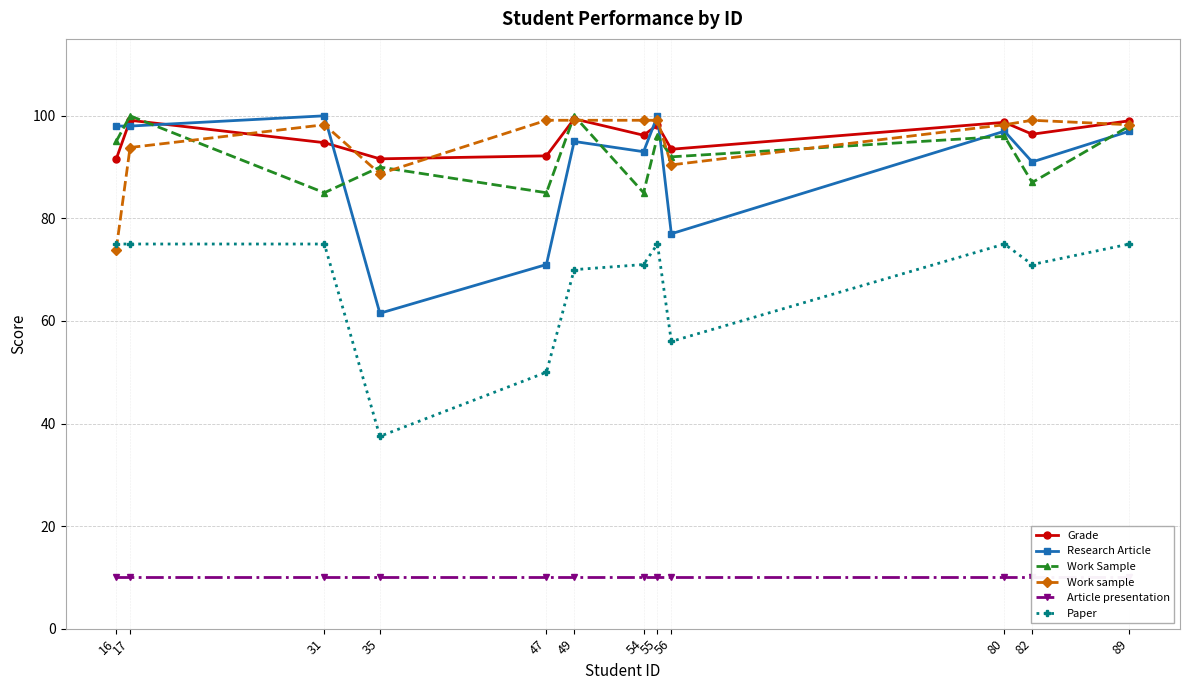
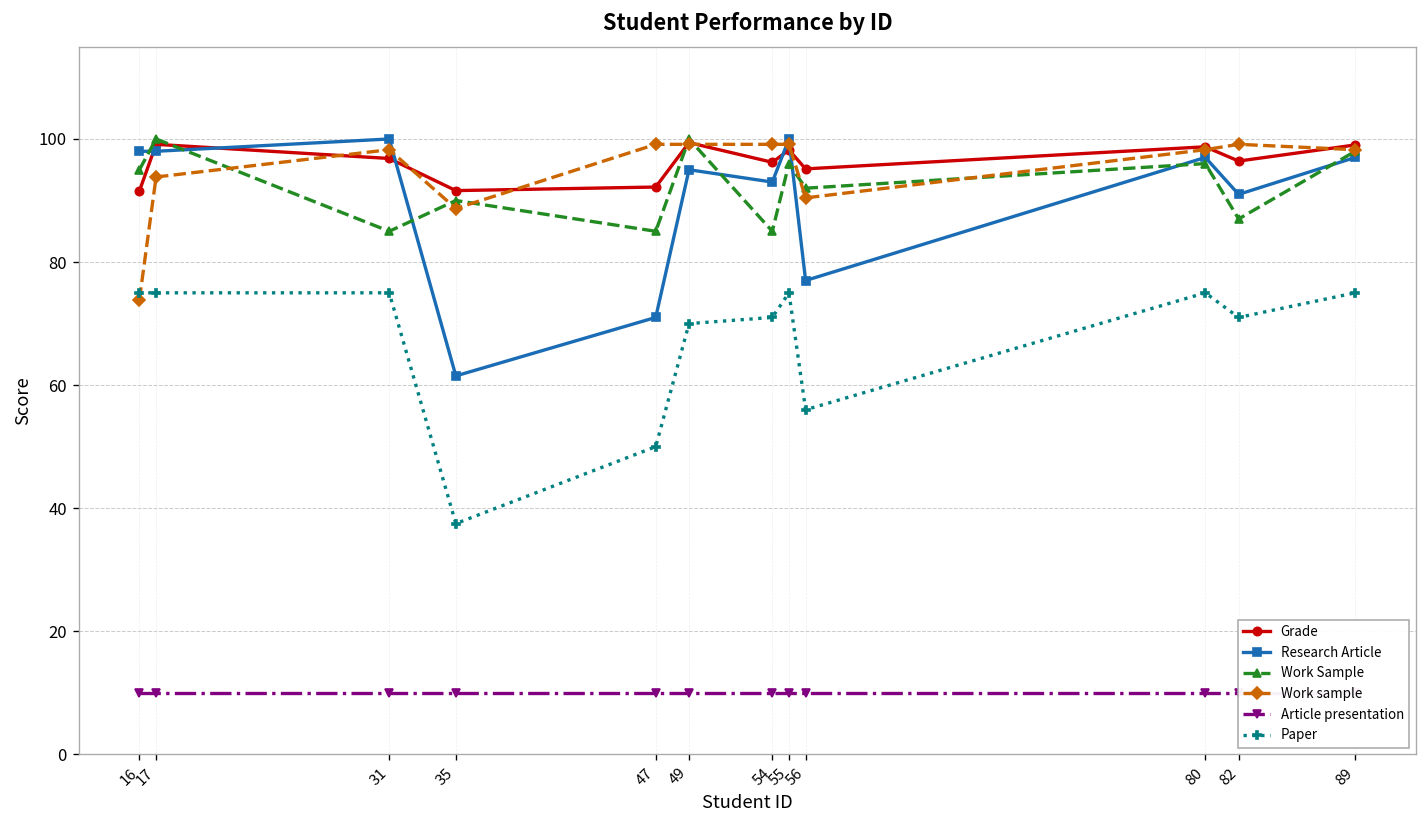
  {
    "Grade": {
      "16": 92,
      "17": 99,
-     "31": 95,
+     "31": 97,
      "35": 92,
      "47": 92,
      "54": 96,
      "55": 98,
-     "56": 93,
+     "56": 95,
      "82": 96,
      "89": 99
    },
    "Research Article": {
      "16": 98,
      "17": 98,
      "31": 100,
      "35": 62,
      "47": 71,
      "49": 95,
      "54": 93,
      "55": 100,
      "56": 77,
      "80": 97,
      "82": 91,
      "89": 97
    },
    "Work Sample": {
      "16": 95,
      "17": 100,
      "31": 85,
      "35": 90,
      "47": 85,
      "49": 100,
      "54": 85,
      "55": 96,
      "56": 92,
      "80": 96,
      "82": 87
    },
    "Work sample": {
      "16": 74,
      "17": 94,
      "31": 98,
      "35": 89,
      "47": 99,
      "54": 99,
      "55": 99,
      "56": 90,
      "82": 99
    },
    "Article presentation": {
      "16": 10,
      "17": 10,
      "31": 10,
      "35": 10,
      "47": 10,
      "49": 10,
      "54": 10,
      "55": 10,
      "56": 10,
      "80": 10
    },
    "Paper": {
      "16": 75,
      "17": 75,
      "31": 75,
      "35": 38,
      "47": 50,
      "49": 70,
      "54": 71,
      "55": 75,
      "56": 56,
      "80": 75,
      "82": 71,
      "89": 75
    }
  }
